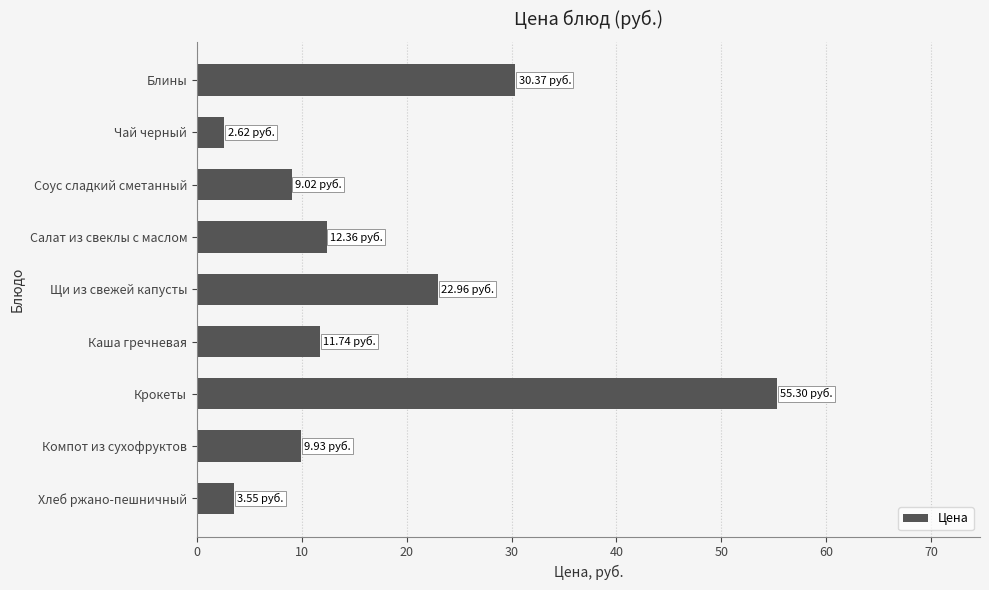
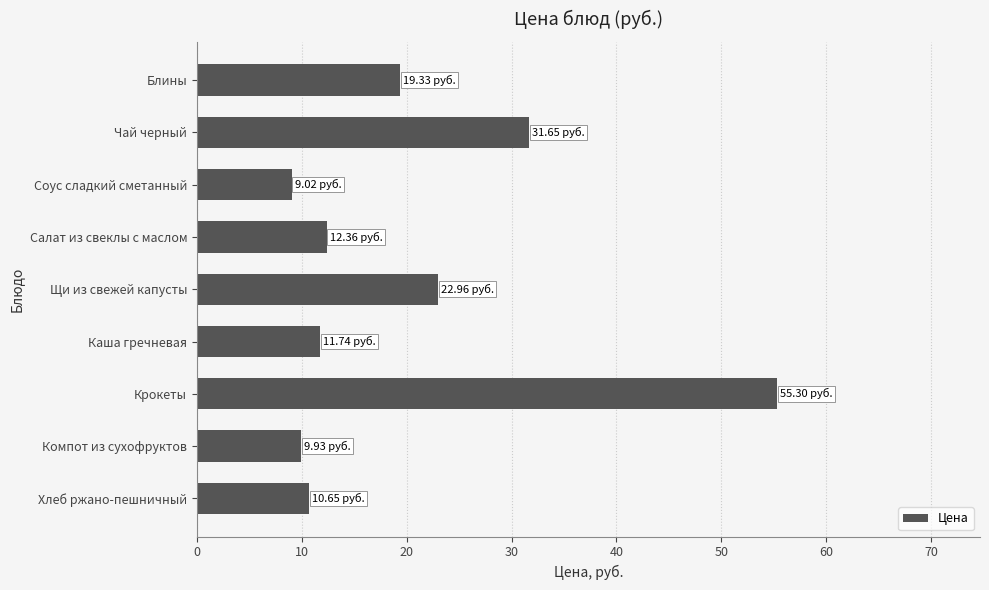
  {
-   "Блины": 30.37,
-   "Чай черный": 2.62,
-   "Хлеб ржано-пешничный": 3.55
+   "Блины": 19.33,
+   "Чай черный": 31.65,
+   "Хлеб ржано-пешничный": 10.65
  }
